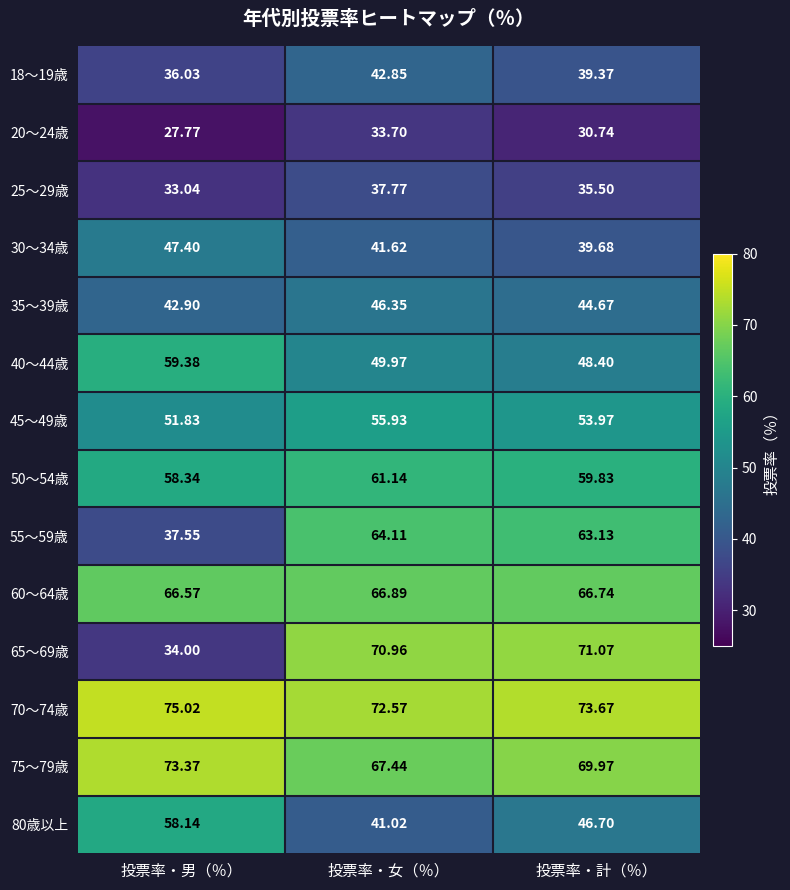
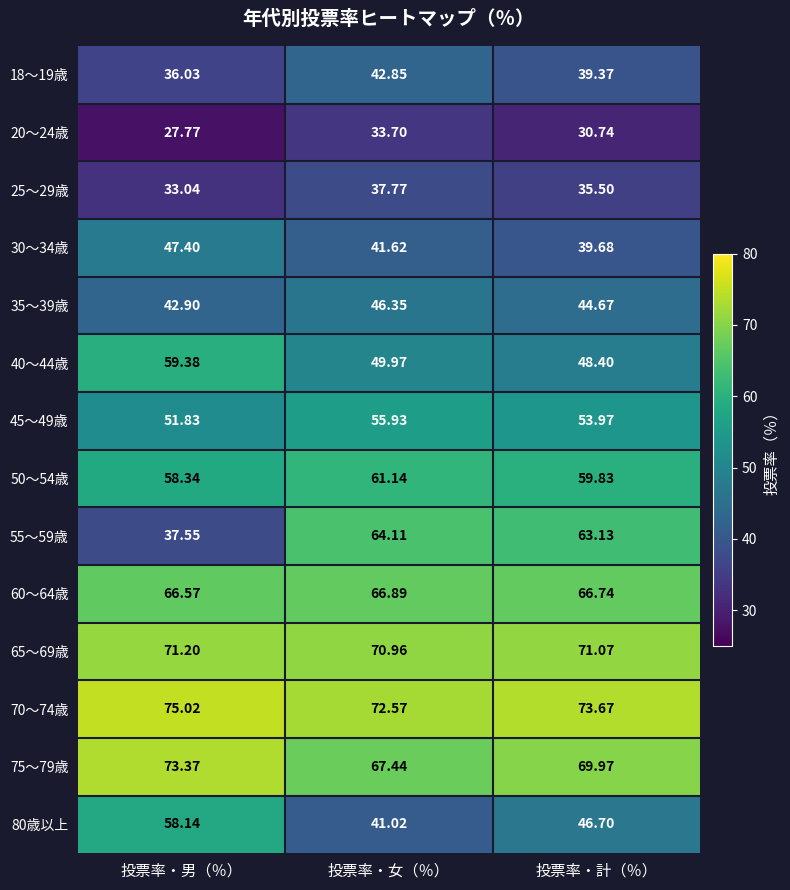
  {
    "18～19歳": {
      "投票率・男（％）": 36.03,
      "投票率・女（％）": 42.85,
      "投票率・計（％）": 39.37
    },
    "20～24歳": {
      "投票率・男（％）": 27.77,
      "投票率・女（％）": 33.70,
      "投票率・計（％）": 30.74
    },
    "25～29歳": {
      "投票率・男（％）": 33.04,
      "投票率・女（％）": 37.77,
      "投票率・計（％）": 35.50
    },
    "30～34歳": {
      "投票率・男（％）": 47.40,
      "投票率・女（％）": 41.62,
      "投票率・計（％）": 39.68
    },
    "35～39歳": {
      "投票率・男（％）": 42.90,
      "投票率・女（％）": 46.35,
      "投票率・計（％）": 44.67
    },
    "40～44歳": {
      "投票率・男（％）": 59.38,
      "投票率・女（％）": 49.97,
      "投票率・計（％）": 48.40
    },
    "45～49歳": {
      "投票率・男（％）": 51.83,
      "投票率・女（％）": 55.93,
      "投票率・計（％）": 53.97
    },
    "50～54歳": {
      "投票率・男（％）": 58.34,
      "投票率・女（％）": 61.14,
      "投票率・計（％）": 59.83
    },
    "55～59歳": {
      "投票率・男（％）": 37.55,
      "投票率・女（％）": 64.11,
      "投票率・計（％）": 63.13
    },
    "60～64歳": {
      "投票率・男（％）": 66.57,
      "投票率・女（％）": 66.89,
      "投票率・計（％）": 66.74
    },
    "65～69歳": {
-     "投票率・男（％）": 34.00,
+     "投票率・男（％）": 71.20,
      "投票率・女（％）": 70.96,
      "投票率・計（％）": 71.07
    },
    "70～74歳": {
      "投票率・男（％）": 75.02,
      "投票率・女（％）": 72.57,
      "投票率・計（％）": 73.67
    },
    "75～79歳": {
      "投票率・男（％）": 73.37,
      "投票率・女（％）": 67.44,
      "投票率・計（％）": 69.97
    },
    "80歳以上": {
      "投票率・男（％）": 58.14,
      "投票率・女（％）": 41.02,
      "投票率・計（％）": 46.70
    }
  }
